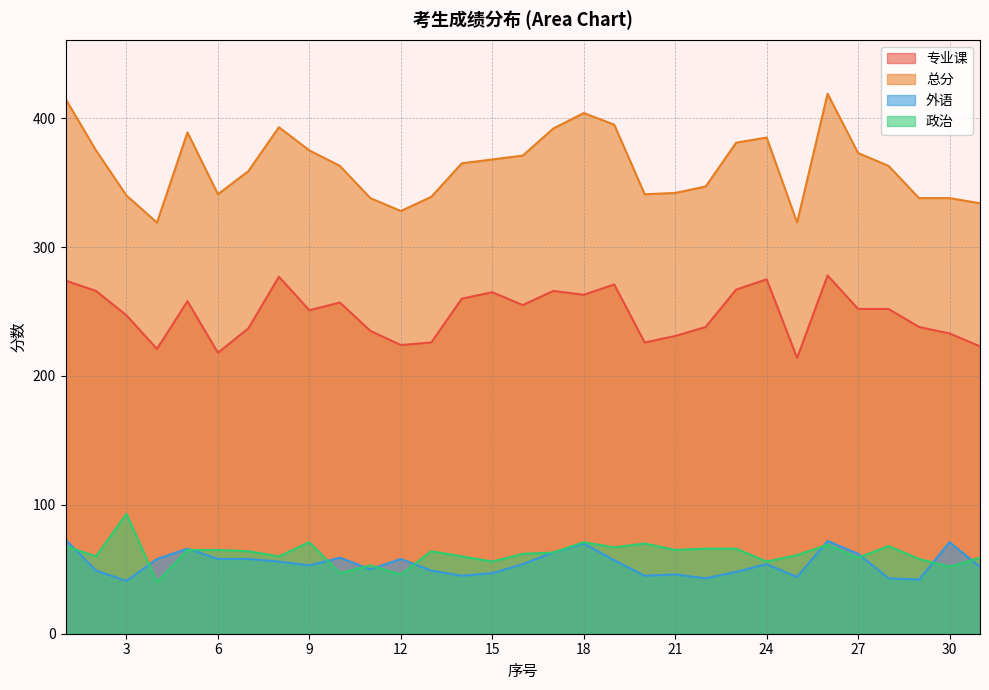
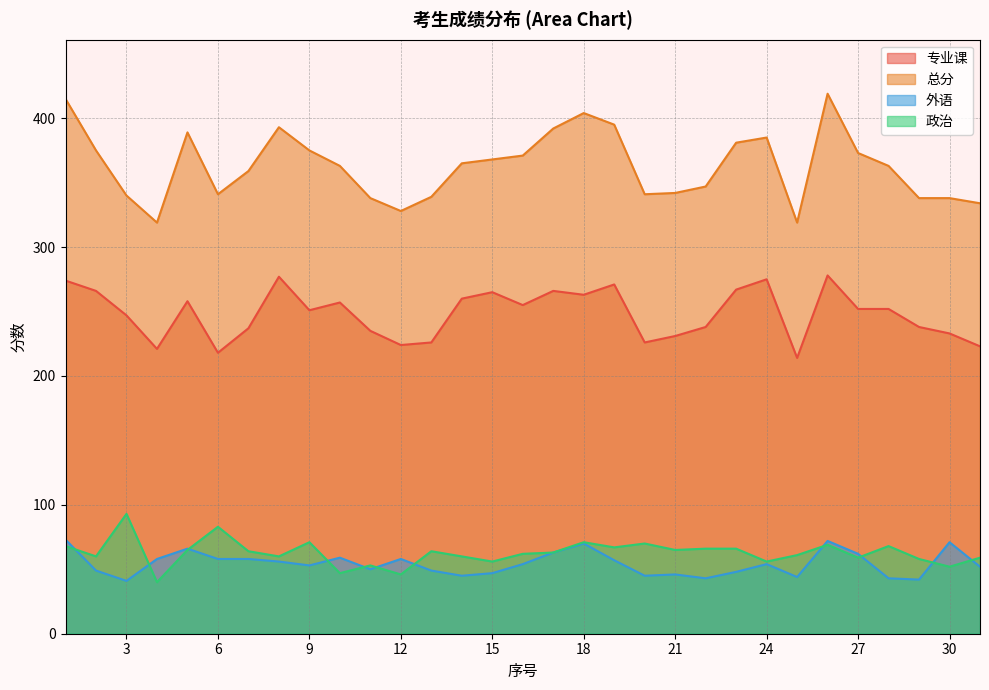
  {
    "外语": {
      "3": 41,
      "6": 58,
      "9": 53,
      "12": 58,
      "15": 47,
      "21": 46,
      "24": 54,
      "27": 62,
      "30": 71
    },
    "政治": {
      "3": 93,
-     "6": 65,
+     "6": 83,
      "9": 71,
      "12": 46,
      "15": 56,
      "21": 65,
      "24": 56,
      "27": 59,
      "30": 52
    }
  }
